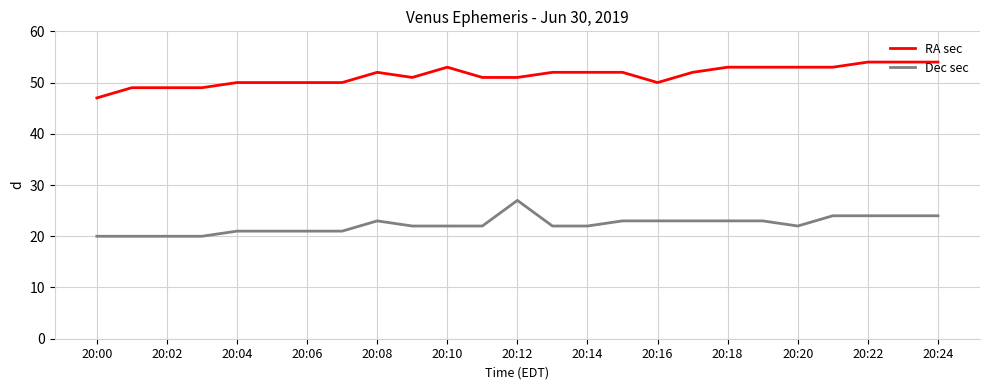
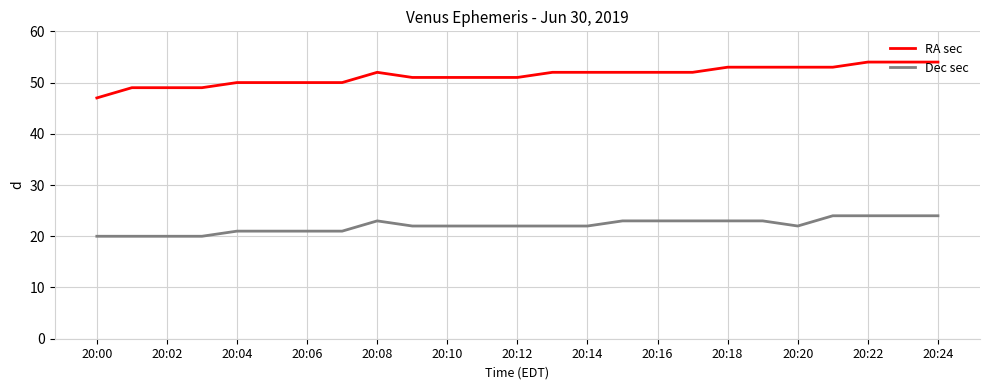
  {
    "RA sec": {
      "20:00": 47,
      "20:02": 49,
      "20:04": 50,
      "20:06": 50,
      "20:08": 52,
-     "20:10": 53,
+     "20:10": 51,
      "20:12": 51,
      "20:14": 52,
-     "20:16": 50,
+     "20:16": 52,
      "20:18": 53,
      "20:20": 53,
      "20:22": 54,
      "20:24": 54
    },
    "Dec sec": {
      "20:00": 20,
      "20:02": 20,
      "20:04": 21,
      "20:06": 21,
      "20:08": 23,
      "20:10": 22,
-     "20:12": 27,
+     "20:12": 22,
      "20:14": 22,
      "20:16": 23,
      "20:18": 23,
      "20:20": 22,
      "20:22": 24,
      "20:24": 24
    }
  }
